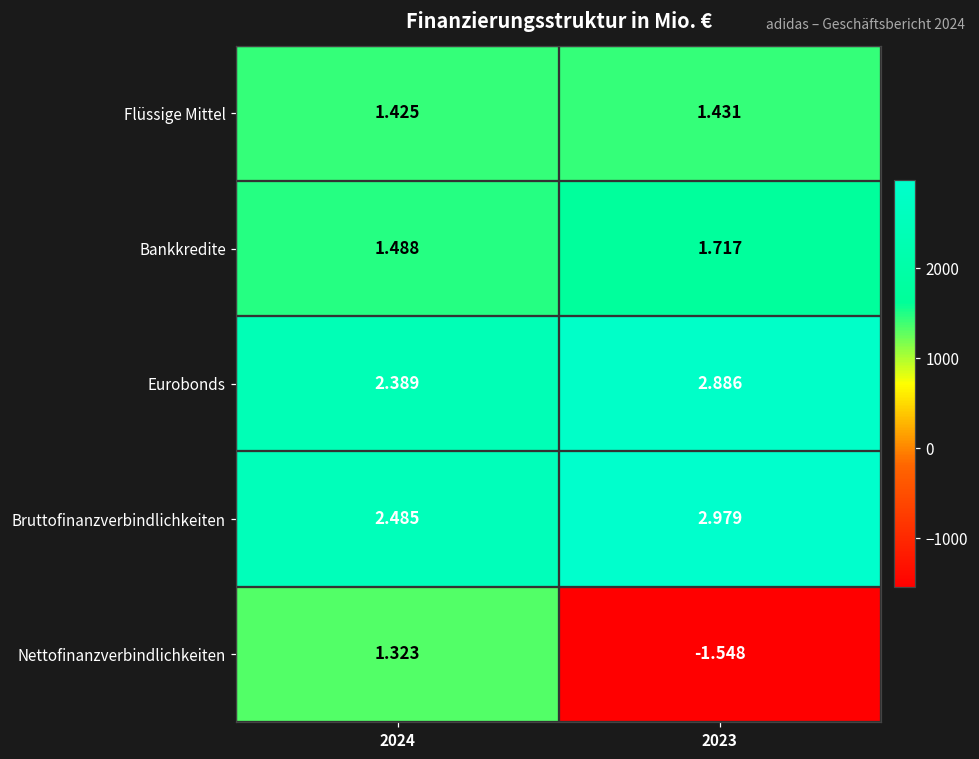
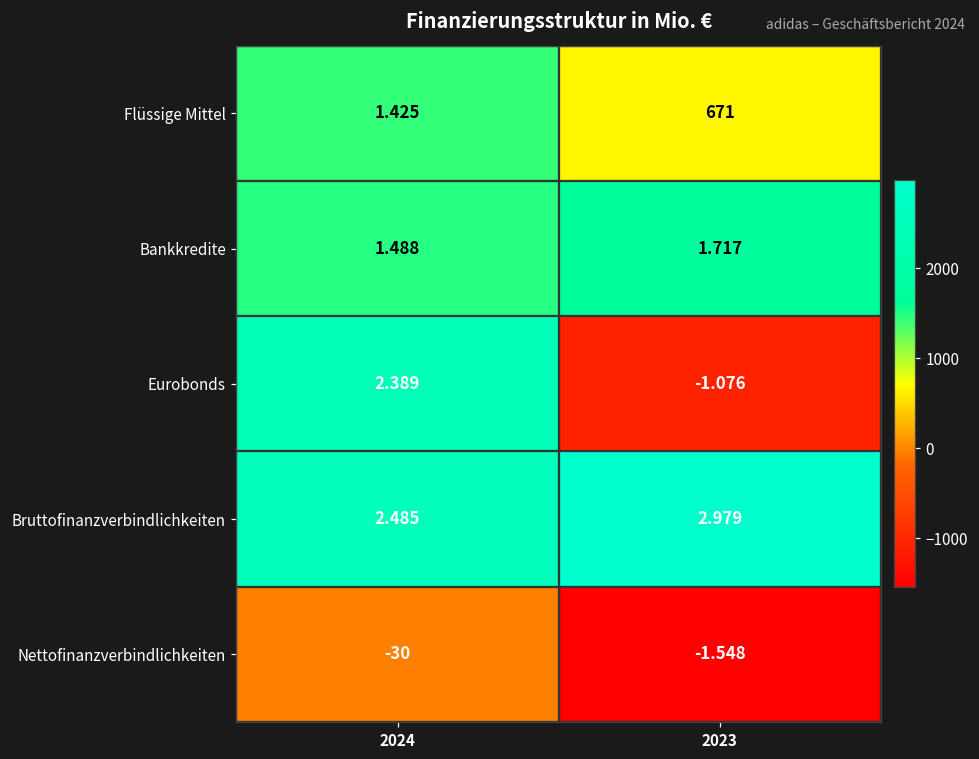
  {
    "Flüssige Mittel": {
      "2024": 1.425,
-     "2023": 1.431
+     "2023": 671
    },
    "Bankkredite": {
      "2024": 1.488,
      "2023": 1.717
    },
    "Eurobonds": {
      "2024": 2.389,
-     "2023": 2.886
+     "2023": -1.076
    },
    "Bruttofinanzverbindlichkeiten": {
      "2024": 2.485,
      "2023": 2.979
    },
    "Nettofinanzverbindlichkeiten": {
-     "2024": 1.323,
+     "2024": -30,
      "2023": -1.548
    }
  }
